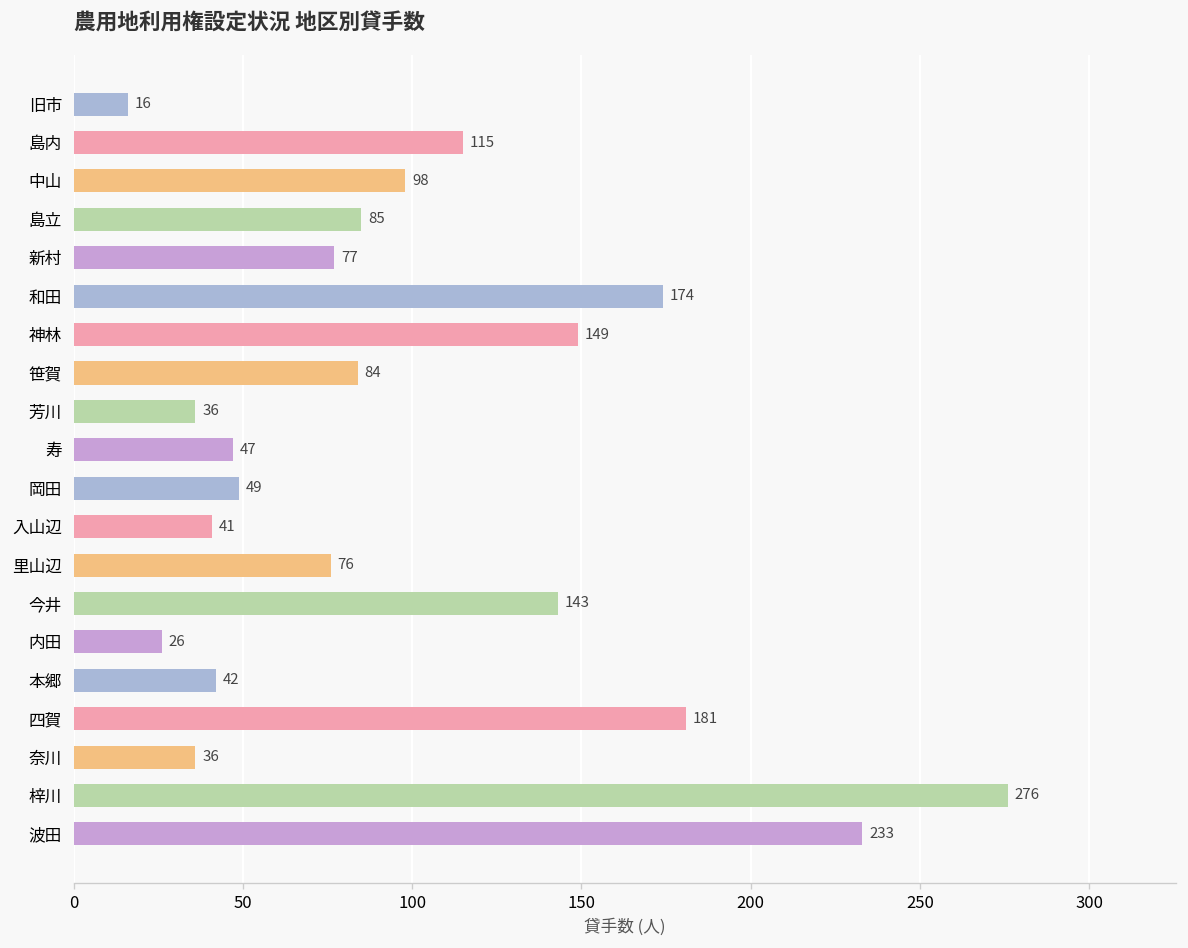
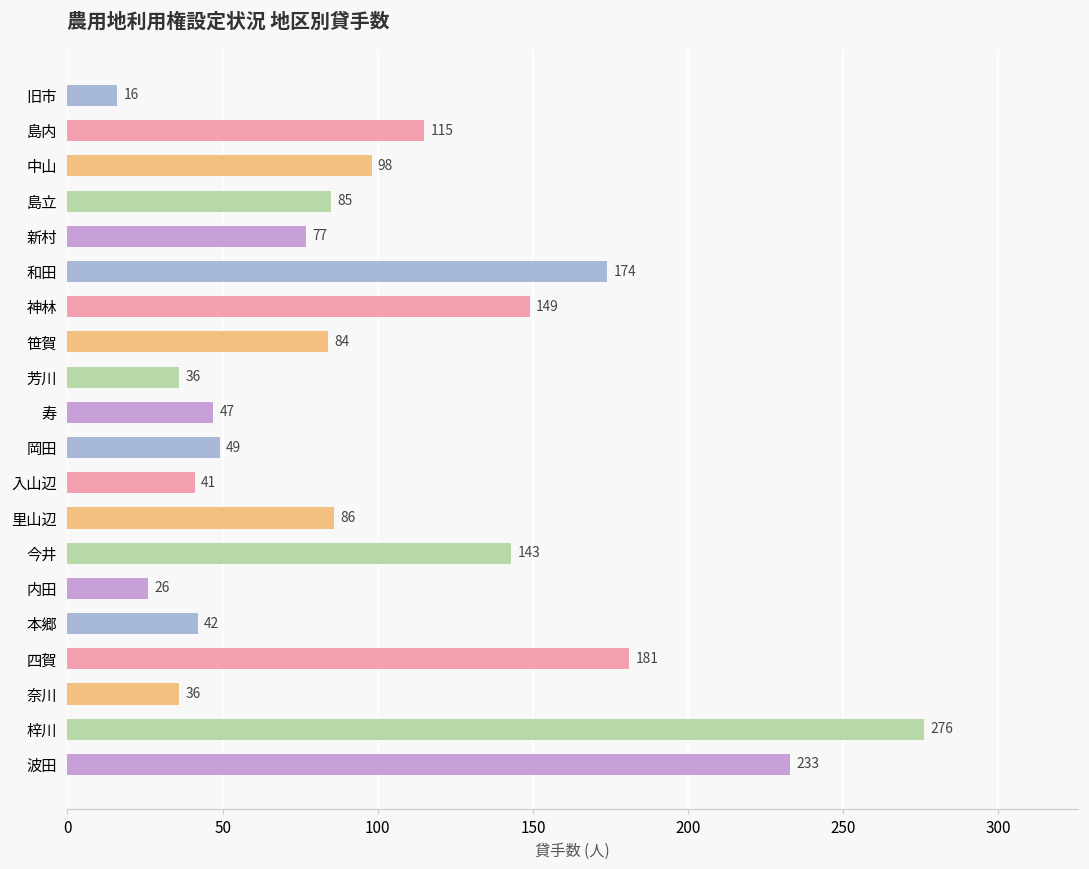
  {
    "旧市": 16,
    "島内": 115,
    "中山": 98,
    "島立": 85,
    "新村": 77,
    "和田": 174,
    "神林": 149,
    "笹賀": 84,
    "芳川": 36,
    "寿": 47,
    "岡田": 49,
    "入山辺": 41,
-   "里山辺": 76,
+   "里山辺": 86,
    "今井": 143,
    "内田": 26,
    "本郷": 42,
    "四賀": 181,
    "奈川": 36,
    "梓川": 276,
    "波田": 233
  }
